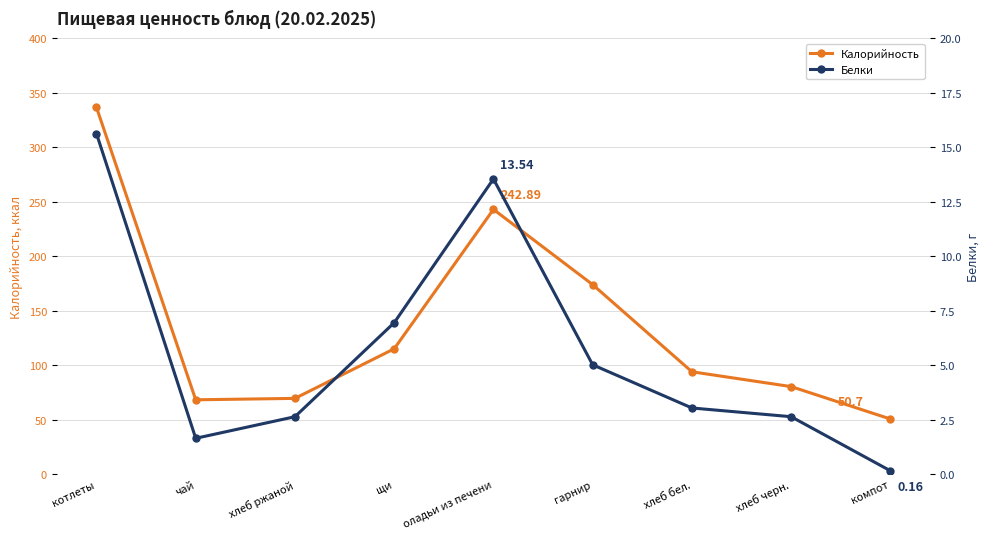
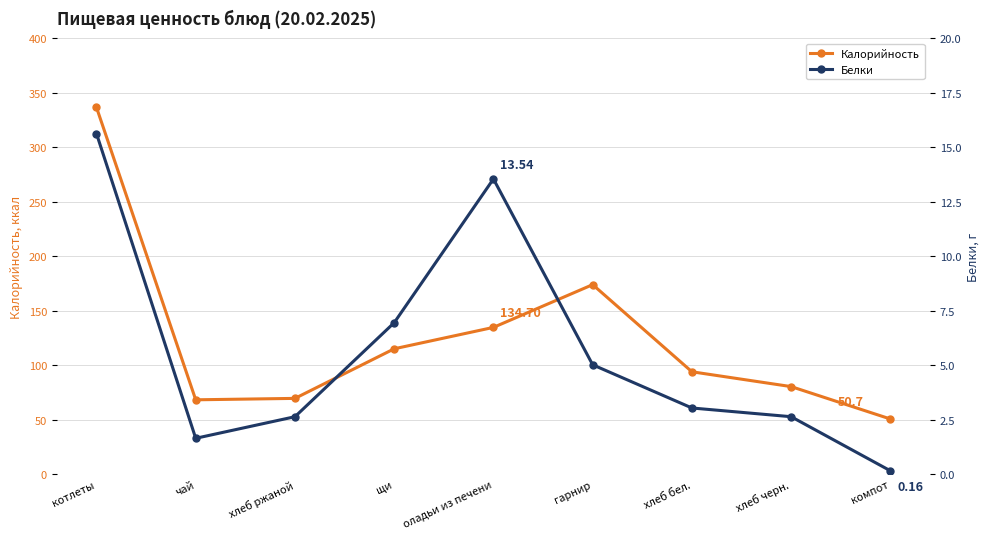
  {
    "Калорийность": {
-     "оладьи из печени": 242.89
+     "оладьи из печени": 134.70
    },
    "Белки": {
      "оладьи из печени": 13.54,
      "компот": 0.16
    }
  }
